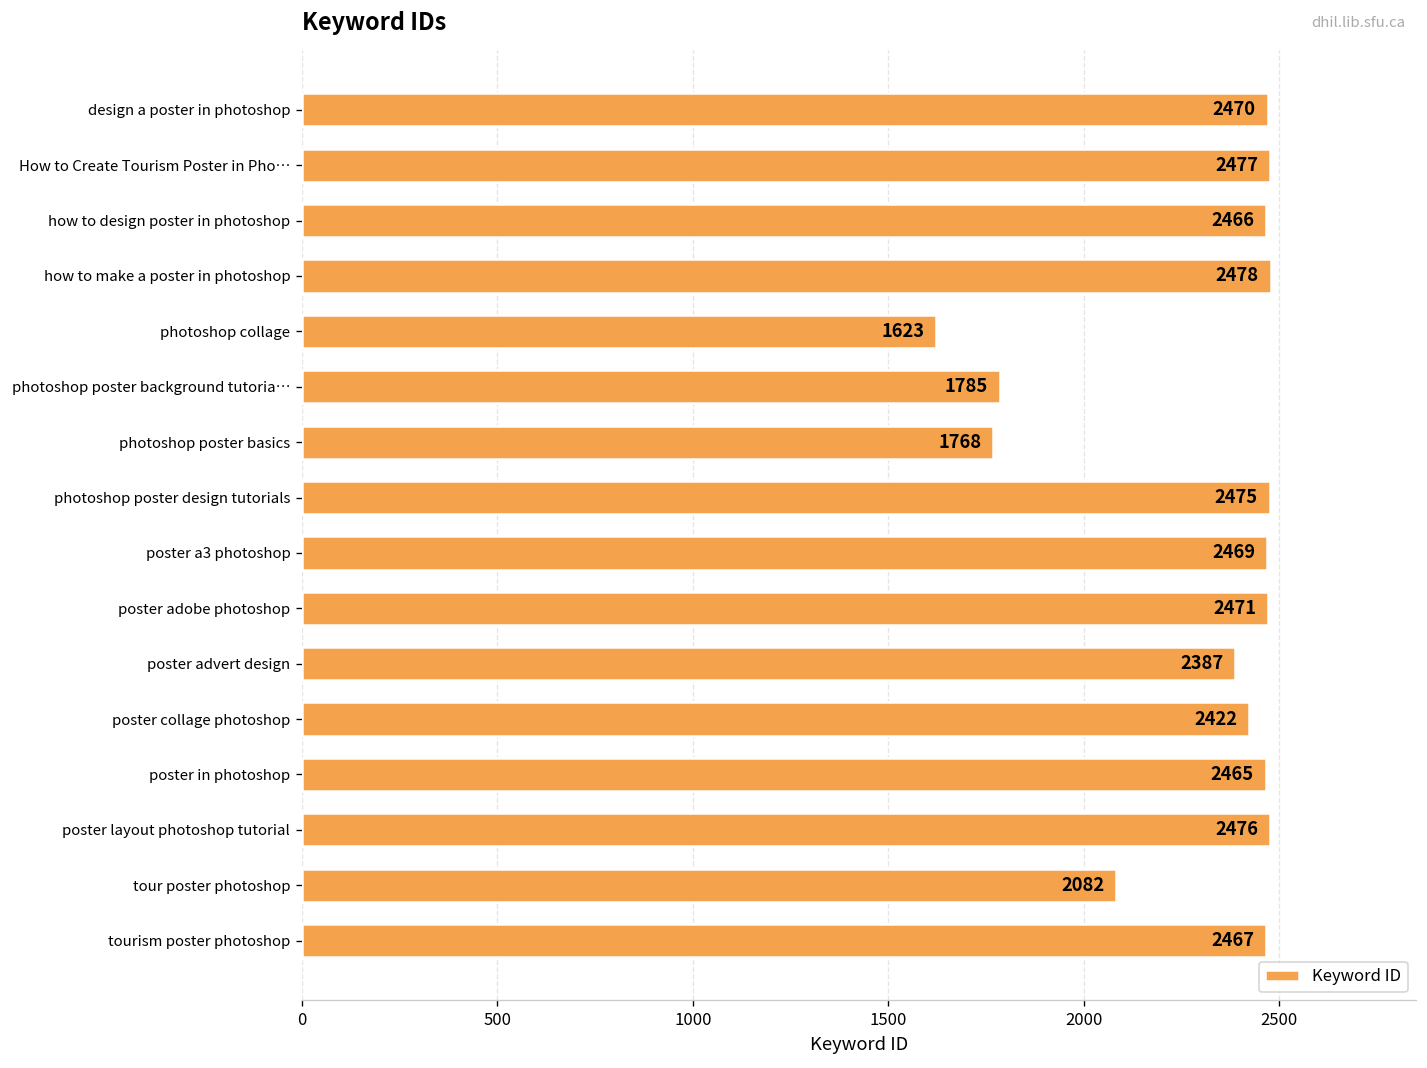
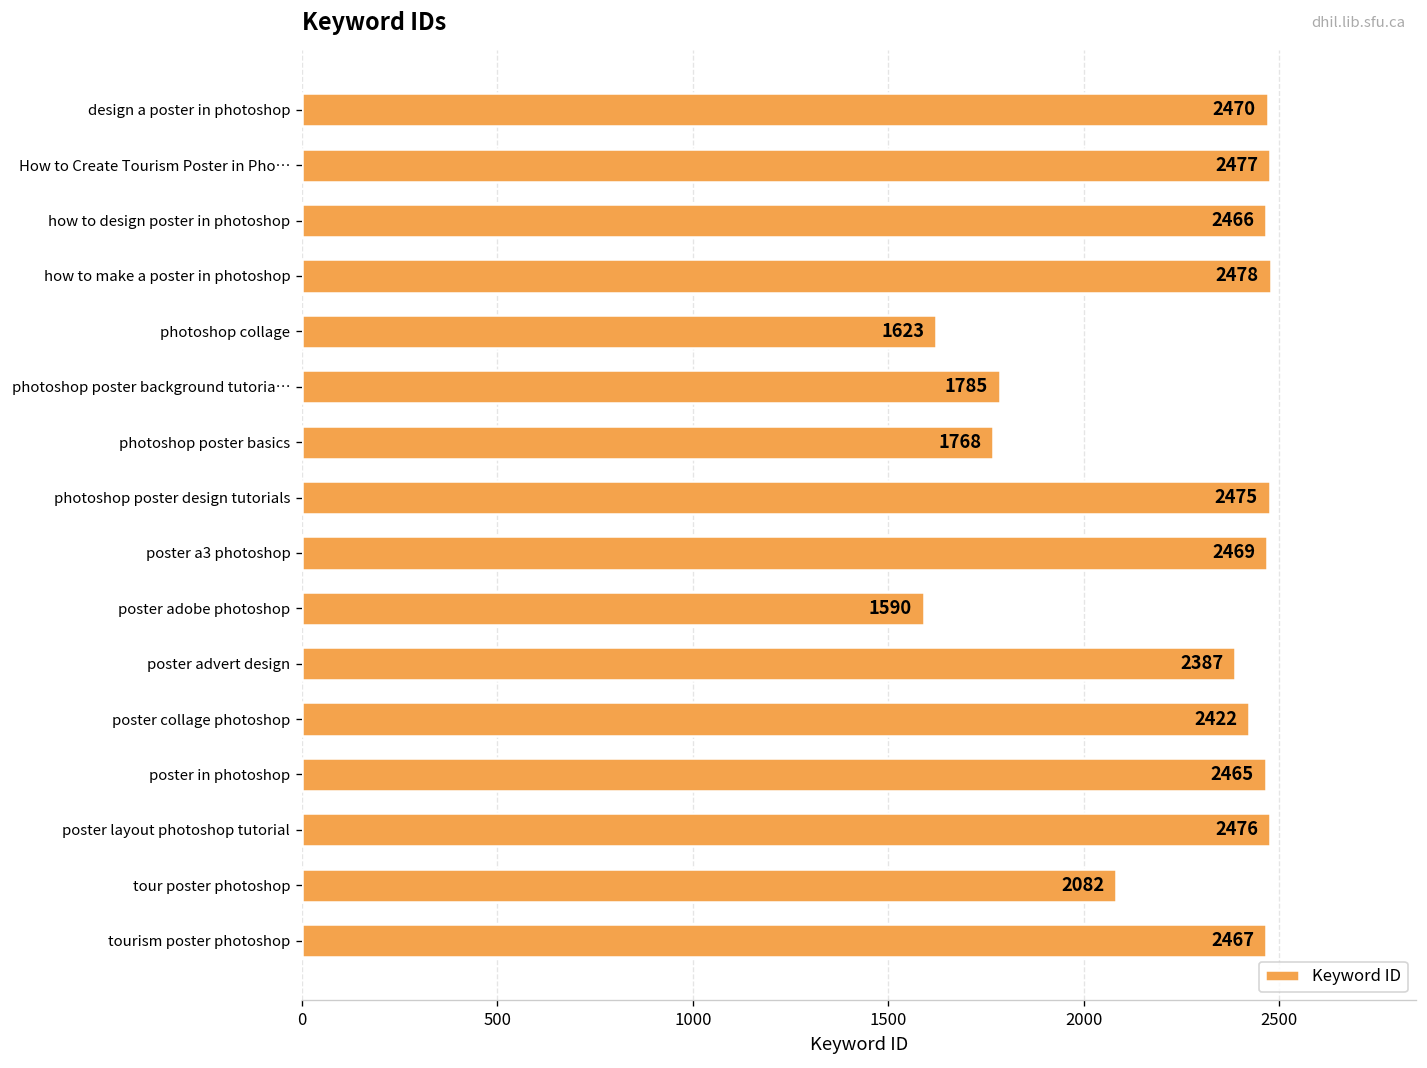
  {
    "design a poster in photoshop": 2470,
    "How to Create Tourism Poster in Pho…": 2477,
    "how to design poster in photoshop": 2466,
    "how to make a poster in photoshop": 2478,
    "photoshop collage": 1623,
    "photoshop poster background tutoria…": 1785,
    "photoshop poster basics": 1768,
    "photoshop poster design tutorials": 2475,
    "poster a3 photoshop": 2469,
-   "poster adobe photoshop": 2471,
+   "poster adobe photoshop": 1590,
    "poster advert design": 2387,
    "poster collage photoshop": 2422,
    "poster in photoshop": 2465,
    "poster layout photoshop tutorial": 2476,
    "tour poster photoshop": 2082,
    "tourism poster photoshop": 2467
  }
